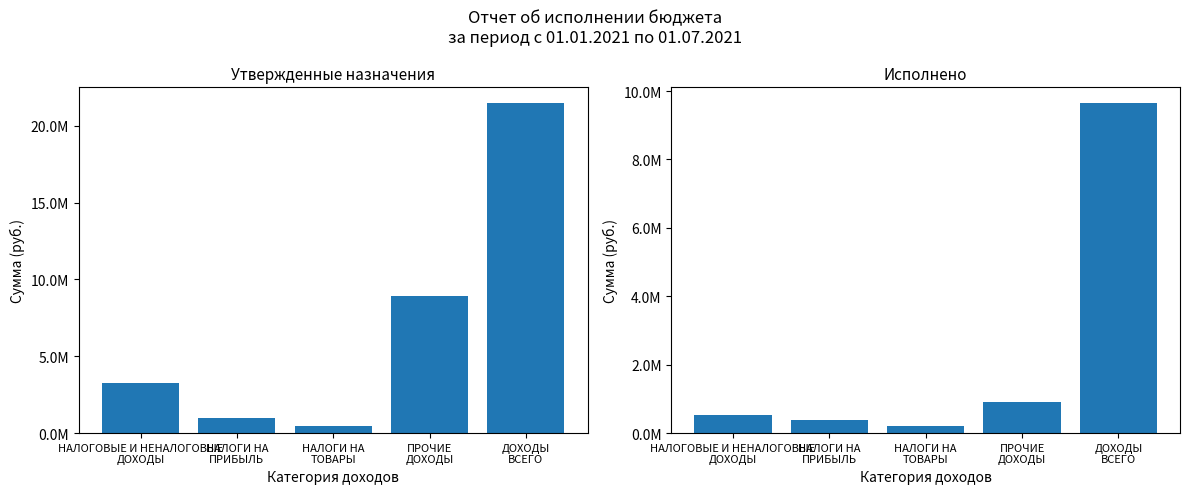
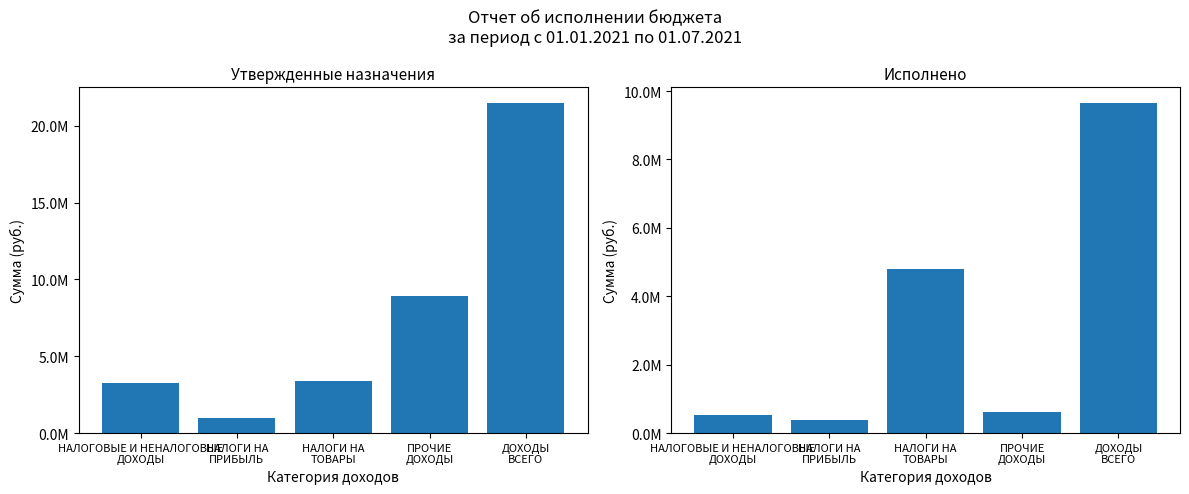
  {
    "Утвержденные назначения": {
      "НАЛОГОВЫЕ И НЕНАЛОГОВЫЕ ДОХОДЫ": 3300000,
-     "НАЛОГИ НА ТОВАРЫ": 400000,
+     "НАЛОГИ НА ТОВАРЫ": 3400000,
      "ПРОЧИЕ ДОХОДЫ": 8900000,
      "ДОХОДЫ ВСЕГО": 21500000
    },
    "Исполнено": {
      "НАЛОГОВЫЕ И НЕНАЛОГОВЫЕ ДОХОДЫ": 500000,
-     "НАЛОГИ НА ТОВАРЫ": 200000,
-     "ПРОЧИЕ ДОХОДЫ": 900000,
+     "НАЛОГИ НА ТОВАРЫ": 4800000,
+     "ПРОЧИЕ ДОХОДЫ": 600000,
      "ДОХОДЫ ВСЕГО": 9600000
    }
  }
